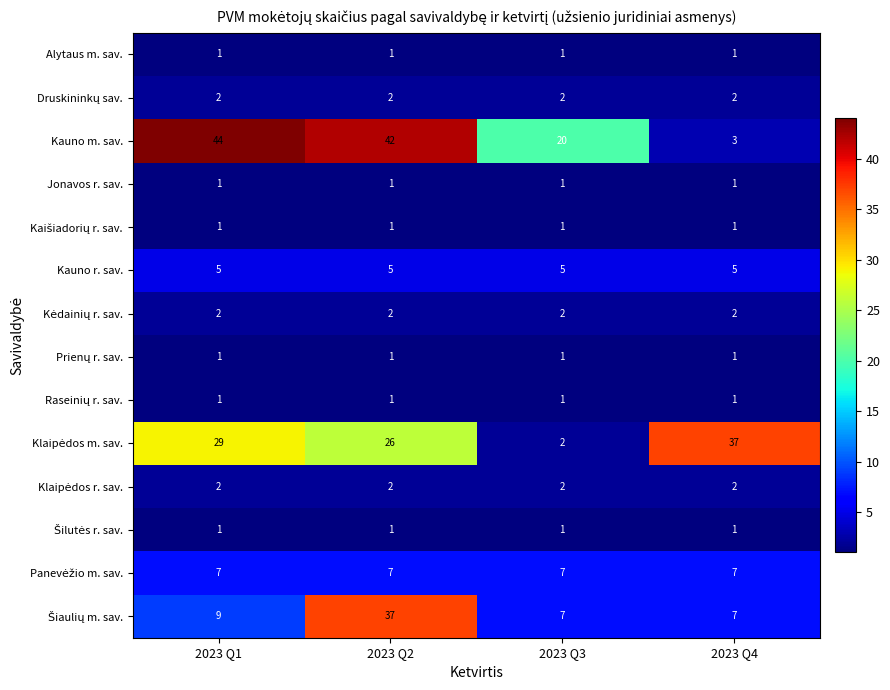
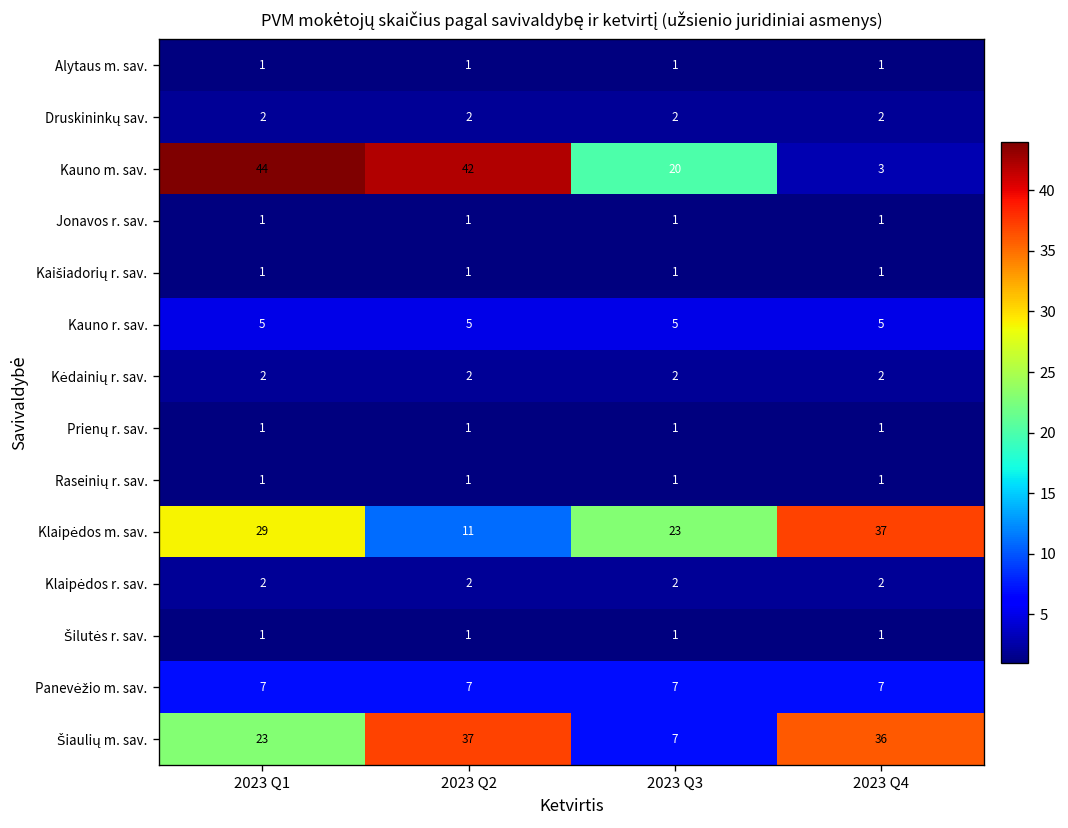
  {
    "Alytaus m. sav.": {
      "2023 Q1": 1,
      "2023 Q2": 1,
      "2023 Q3": 1,
      "2023 Q4": 1
    },
    "Druskininkų sav.": {
      "2023 Q1": 2,
      "2023 Q2": 2,
      "2023 Q3": 2,
      "2023 Q4": 2
    },
    "Kauno m. sav.": {
      "2023 Q1": 44,
      "2023 Q2": 42,
      "2023 Q3": 20,
      "2023 Q4": 3
    },
    "Jonavos r. sav.": {
      "2023 Q1": 1,
      "2023 Q2": 1,
      "2023 Q3": 1,
      "2023 Q4": 1
    },
    "Kaišiadorių r. sav.": {
      "2023 Q1": 1,
      "2023 Q2": 1,
      "2023 Q3": 1,
      "2023 Q4": 1
    },
    "Kauno r. sav.": {
      "2023 Q1": 5,
      "2023 Q2": 5,
      "2023 Q3": 5,
      "2023 Q4": 5
    },
    "Kėdainių r. sav.": {
      "2023 Q1": 2,
      "2023 Q2": 2,
      "2023 Q3": 2,
      "2023 Q4": 2
    },
    "Prienų r. sav.": {
      "2023 Q1": 1,
      "2023 Q2": 1,
      "2023 Q3": 1,
      "2023 Q4": 1
    },
    "Raseinių r. sav.": {
      "2023 Q1": 1,
      "2023 Q2": 1,
      "2023 Q3": 1,
      "2023 Q4": 1
    },
    "Klaipėdos m. sav.": {
      "2023 Q1": 29,
-     "2023 Q2": 26,
-     "2023 Q3": 2,
+     "2023 Q2": 11,
+     "2023 Q3": 23,
      "2023 Q4": 37
    },
    "Klaipėdos r. sav.": {
      "2023 Q1": 2,
      "2023 Q2": 2,
      "2023 Q3": 2,
      "2023 Q4": 2
    },
    "Šilutės r. sav.": {
      "2023 Q1": 1,
      "2023 Q2": 1,
      "2023 Q3": 1,
      "2023 Q4": 1
    },
    "Panevėžio m. sav.": {
      "2023 Q1": 7,
      "2023 Q2": 7,
      "2023 Q3": 7,
      "2023 Q4": 7
    },
    "Šiaulių m. sav.": {
-     "2023 Q1": 9,
+     "2023 Q1": 23,
      "2023 Q2": 37,
      "2023 Q3": 7,
-     "2023 Q4": 7
+     "2023 Q4": 36
    }
  }
